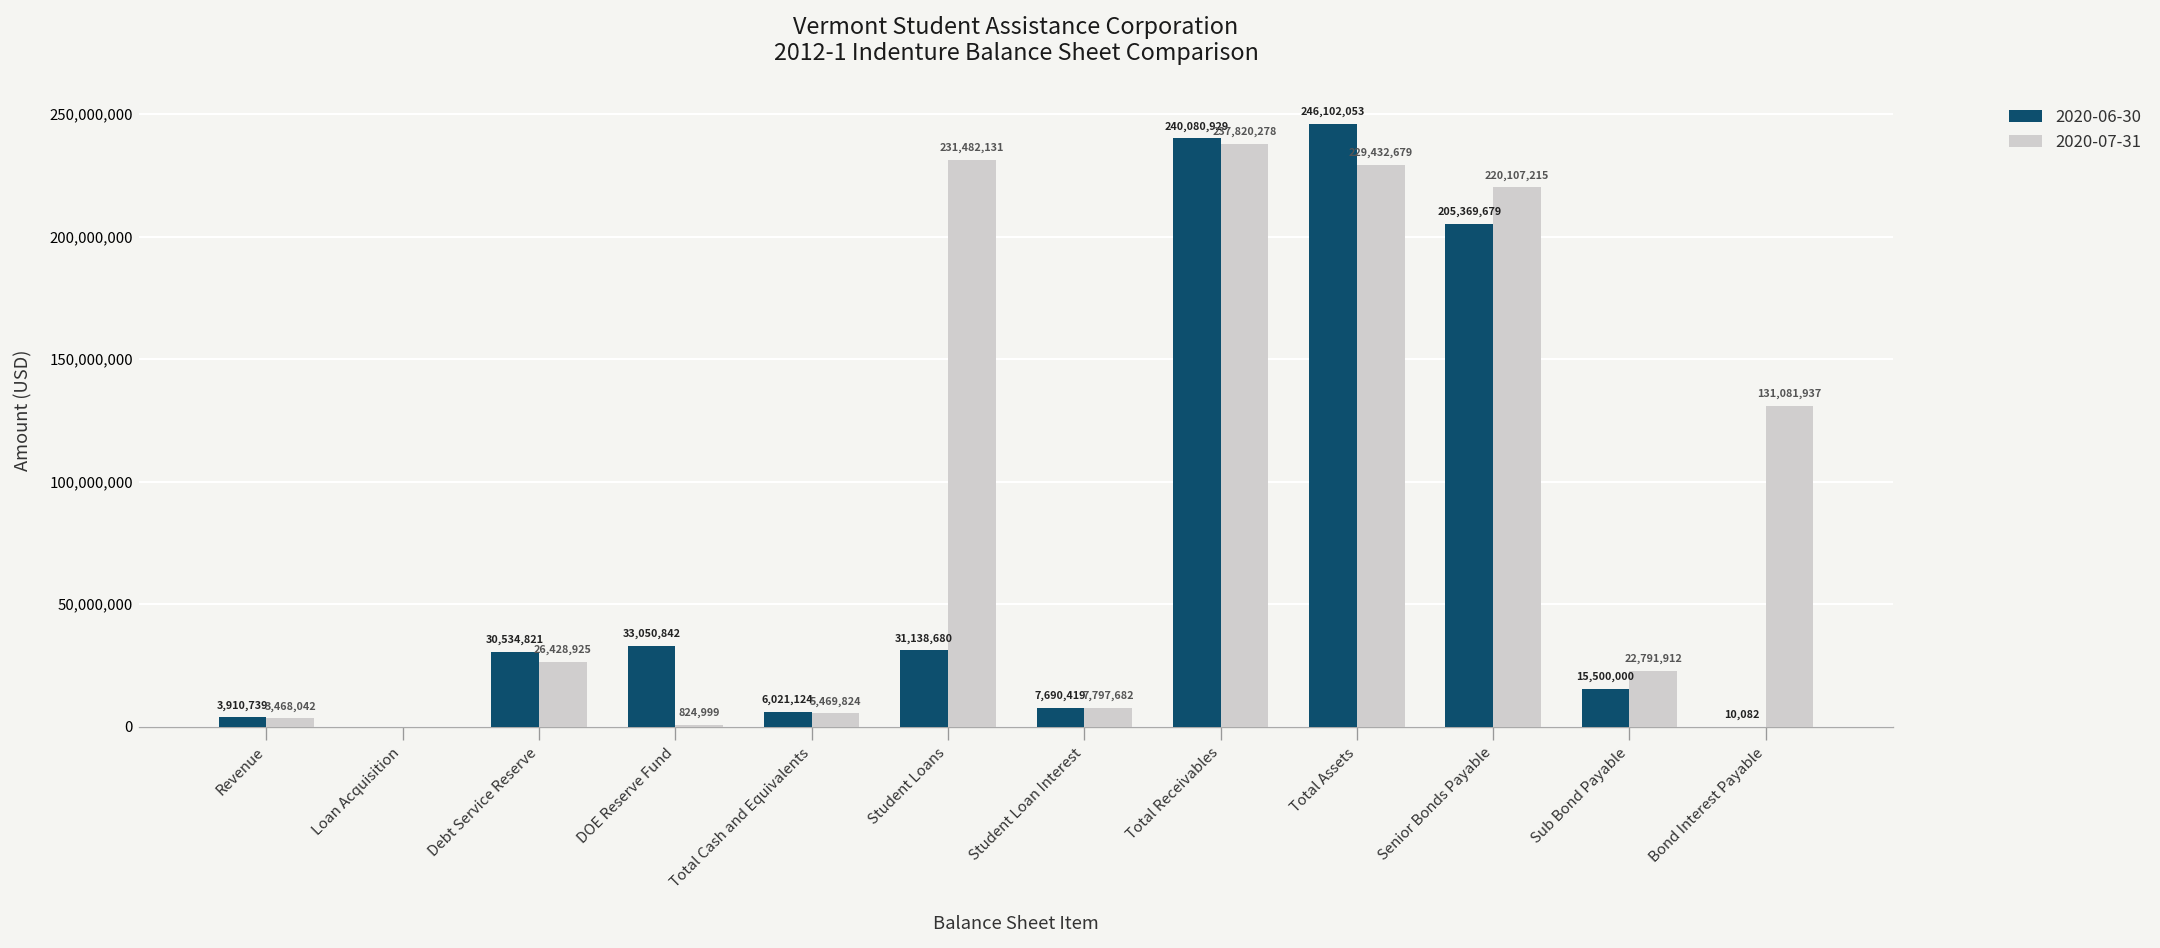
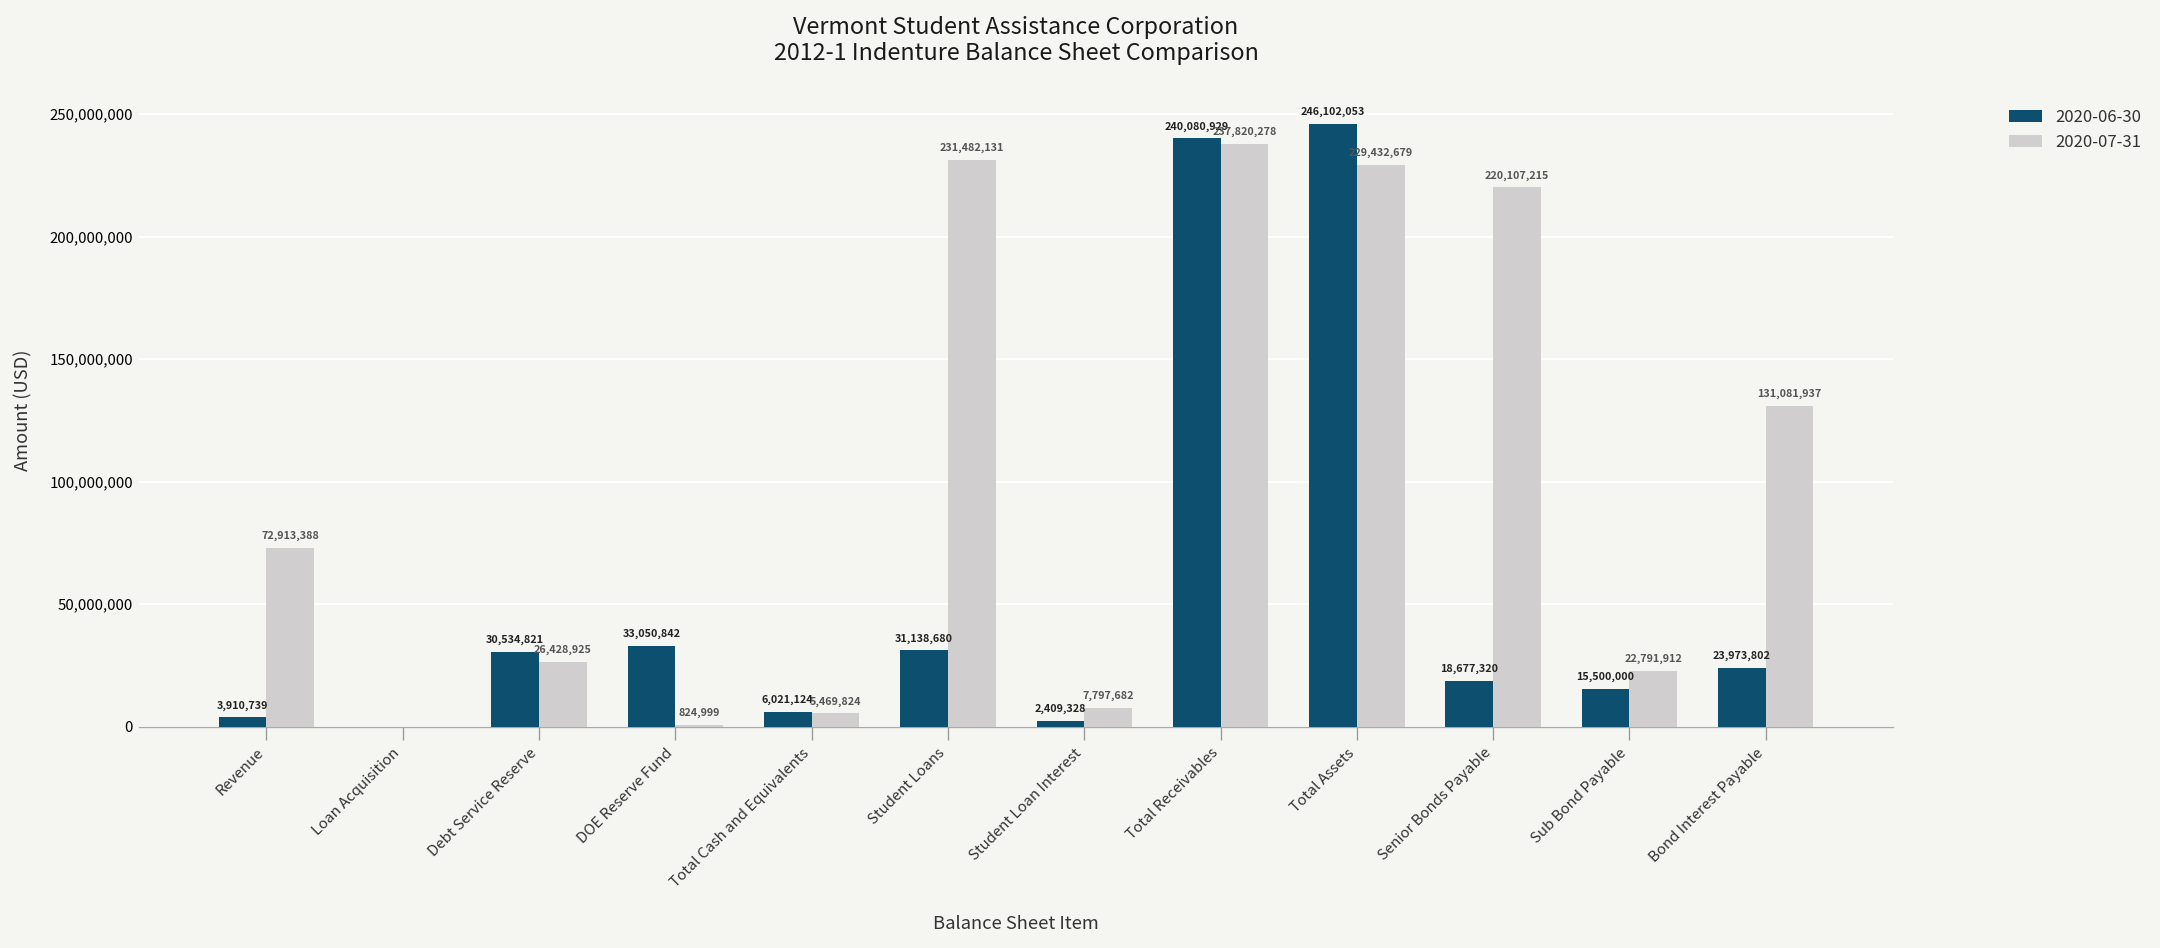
  {
    "2020-06-30": {
      "Revenue": "3,910,739",
      "Debt Service Reserve": "30,534,821",
      "DOE Reserve Fund": "33,050,842",
      "Total Cash and Equivalents": "6,021,124",
      "Student Loans": "31,138,680",
-     "Student Loan Interest": "7,690,419",
+     "Student Loan Interest": "2,409,328",
      "Total Receivables": "240,080,929",
      "Total Assets": "246,102,053",
-     "Senior Bonds Payable": "205,369,679",
+     "Senior Bonds Payable": "18,677,320",
      "Sub Bond Payable": "15,500,000",
-     "Bond Interest Payable": "10,082"
+     "Bond Interest Payable": "23,973,802"
    },
    "2020-07-31": {
-     "Revenue": "3,468,042",
+     "Revenue": "72,913,388",
      "Debt Service Reserve": "26,428,925",
      "DOE Reserve Fund": "824,999",
      "Total Cash and Equivalents": "5,469,824",
      "Student Loans": "231,482,131",
      "Student Loan Interest": "7,797,682",
      "Total Receivables": "237,820,278",
      "Total Assets": "229,432,679",
      "Senior Bonds Payable": "220,107,215",
      "Sub Bond Payable": "22,791,912",
      "Bond Interest Payable": "131,081,937"
    }
  }
